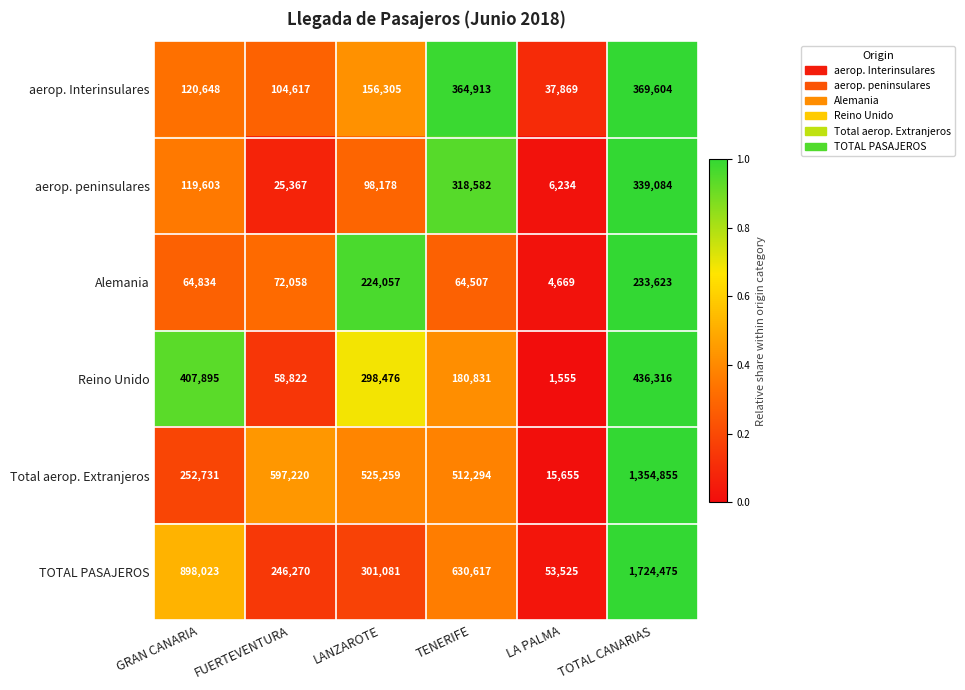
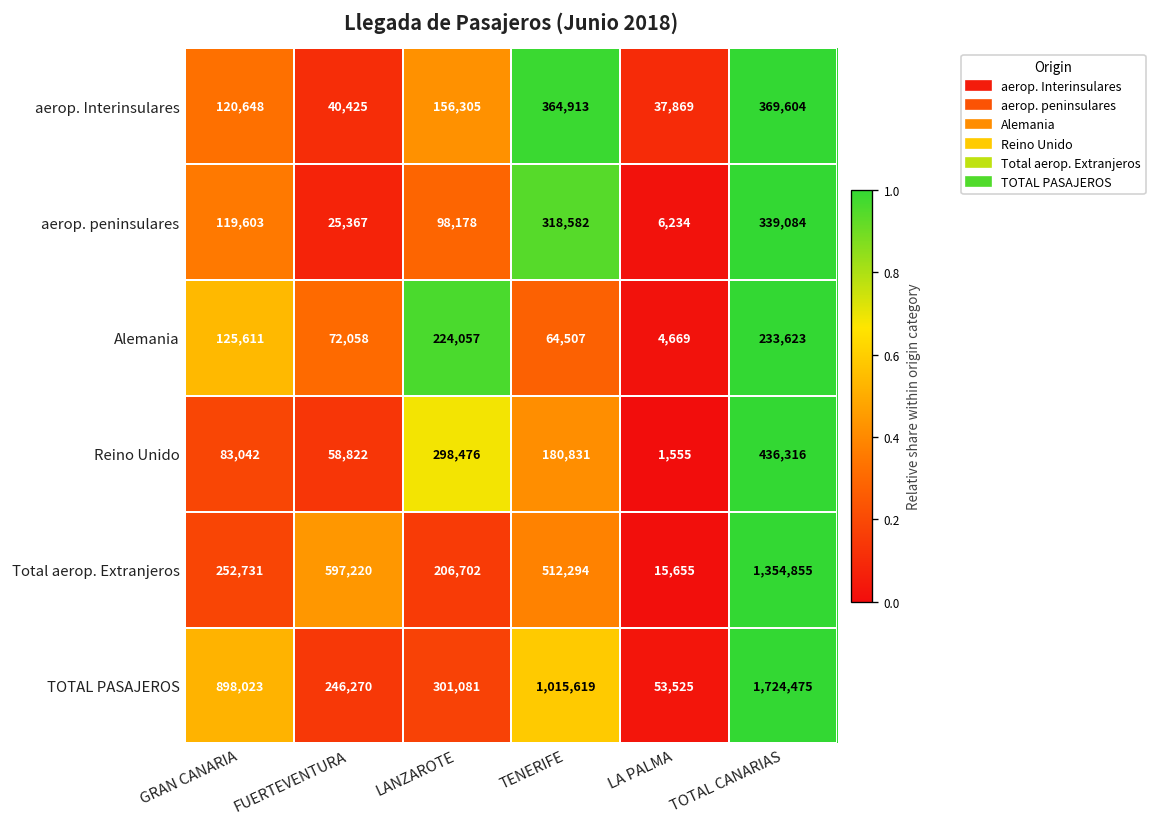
  {
    "aerop. Interinsulares": {
      "GRAN CANARIA": "120,648",
-     "FUERTEVENTURA": "104,617",
+     "FUERTEVENTURA": "40,425",
      "LANZAROTE": "156,305",
      "TENERIFE": "364,913",
      "LA PALMA": "37,869",
      "TOTAL CANARIAS": "369,604"
    },
    "aerop. peninsulares": {
      "GRAN CANARIA": "119,603",
      "FUERTEVENTURA": "25,367",
      "LANZAROTE": "98,178",
      "TENERIFE": "318,582",
      "LA PALMA": "6,234",
      "TOTAL CANARIAS": "339,084"
    },
    "Alemania": {
-     "GRAN CANARIA": "64,834",
+     "GRAN CANARIA": "125,611",
      "FUERTEVENTURA": "72,058",
      "LANZAROTE": "224,057",
      "TENERIFE": "64,507",
      "LA PALMA": "4,669",
      "TOTAL CANARIAS": "233,623"
    },
    "Reino Unido": {
-     "GRAN CANARIA": "407,895",
+     "GRAN CANARIA": "83,042",
      "FUERTEVENTURA": "58,822",
      "LANZAROTE": "298,476",
      "TENERIFE": "180,831",
      "LA PALMA": "1,555",
      "TOTAL CANARIAS": "436,316"
    },
    "Total aerop. Extranjeros": {
      "GRAN CANARIA": "252,731",
      "FUERTEVENTURA": "597,220",
-     "LANZAROTE": "525,259",
+     "LANZAROTE": "206,702",
      "TENERIFE": "512,294",
      "LA PALMA": "15,655",
      "TOTAL CANARIAS": "1,354,855"
    },
    "TOTAL PASAJEROS": {
      "GRAN CANARIA": "898,023",
      "FUERTEVENTURA": "246,270",
      "LANZAROTE": "301,081",
-     "TENERIFE": "630,617",
+     "TENERIFE": "1,015,619",
      "LA PALMA": "53,525",
      "TOTAL CANARIAS": "1,724,475"
    }
  }
